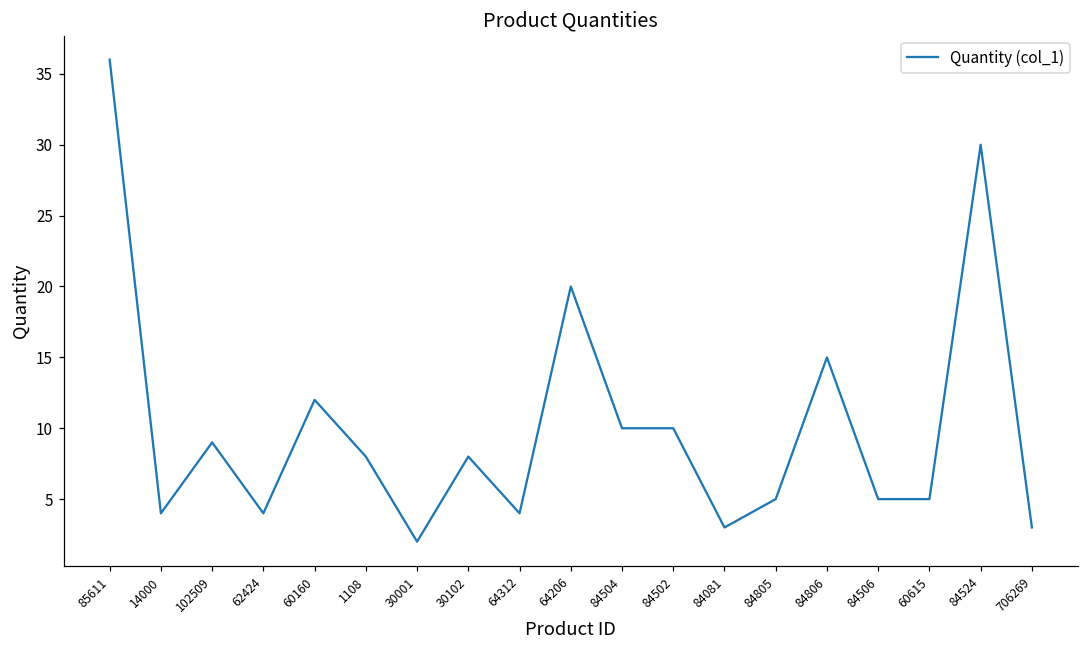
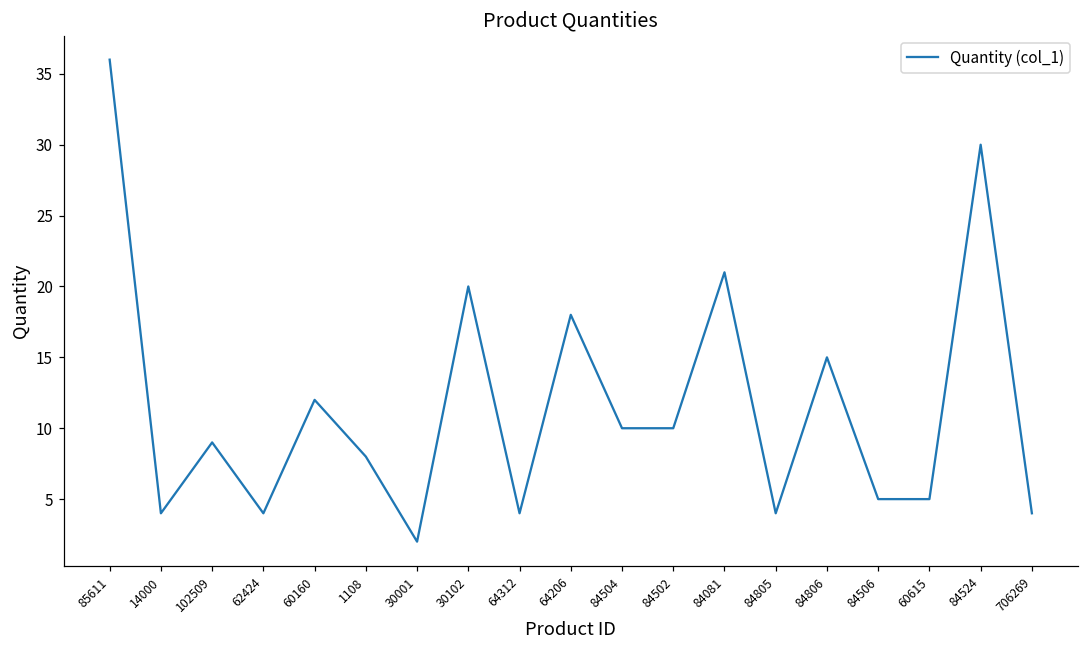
  {
    "85611": 36,
    "14000": 4,
    "102509": 9,
    "62424": 4,
    "60160": 12,
    "1108": 8,
    "30001": 2,
-   "30102": 8,
+   "30102": 20,
    "64312": 4,
-   "64206": 20,
+   "64206": 18,
    "84504": 10,
    "84502": 10,
-   "84081": 3,
-   "84805": 5,
+   "84081": 21,
+   "84805": 4,
    "84806": 15,
    "84506": 5,
    "60615": 5,
    "84524": 30,
-   "706269": 3
+   "706269": 4
  }
